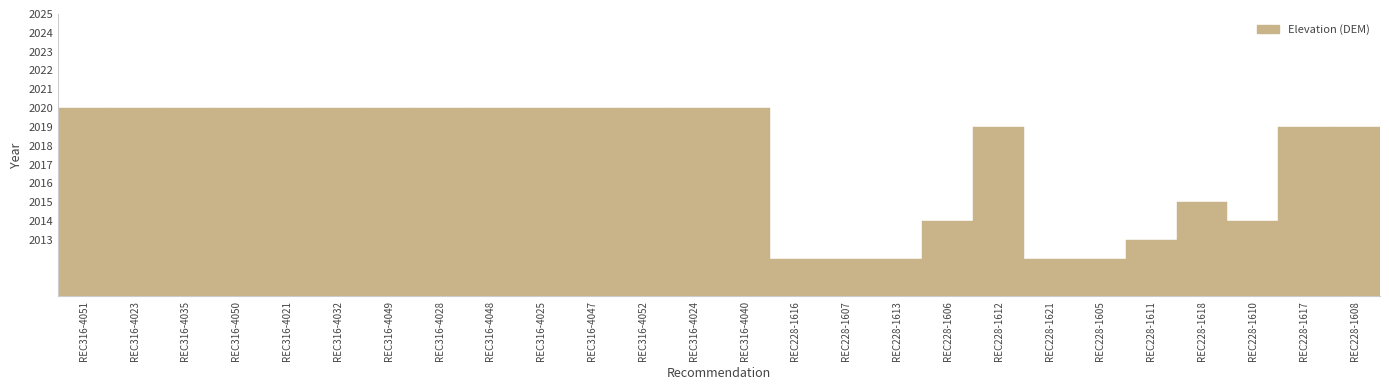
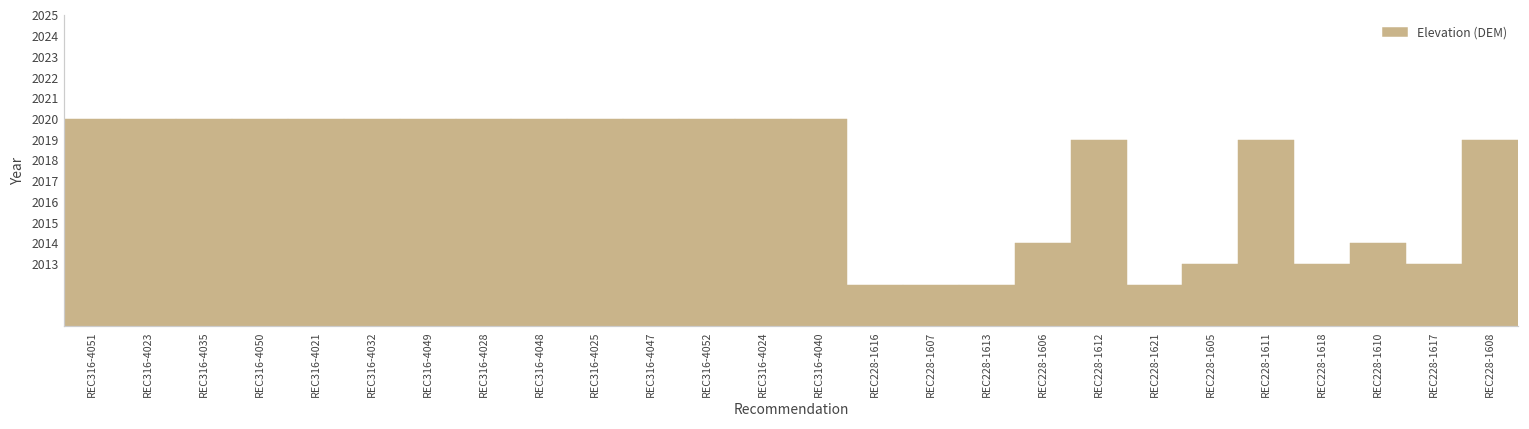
  {
    "REC316-4051": 2020,
    "REC316-4023": 2020,
    "REC316-4035": 2020,
    "REC316-4050": 2020,
    "REC316-4021": 2020,
    "REC316-4032": 2020,
    "REC316-4049": 2020,
    "REC316-4028": 2020,
    "REC316-4048": 2020,
    "REC316-4025": 2020,
    "REC316-4047": 2020,
    "REC316-4052": 2020,
    "REC316-4024": 2020,
    "REC316-4040": 2020,
    "REC228-1616": 2012,
    "REC228-1607": 2012,
    "REC228-1613": 2012,
    "REC228-1606": 2014,
    "REC228-1612": 2019,
    "REC228-1621": 2012,
-   "REC228-1605": 2012,
-   "REC228-1611": 2013,
-   "REC228-1618": 2015,
+   "REC228-1605": 2013,
+   "REC228-1611": 2019,
+   "REC228-1618": 2013,
    "REC228-1610": 2014,
-   "REC228-1617": 2019,
+   "REC228-1617": 2013,
    "REC228-1608": 2019
  }
